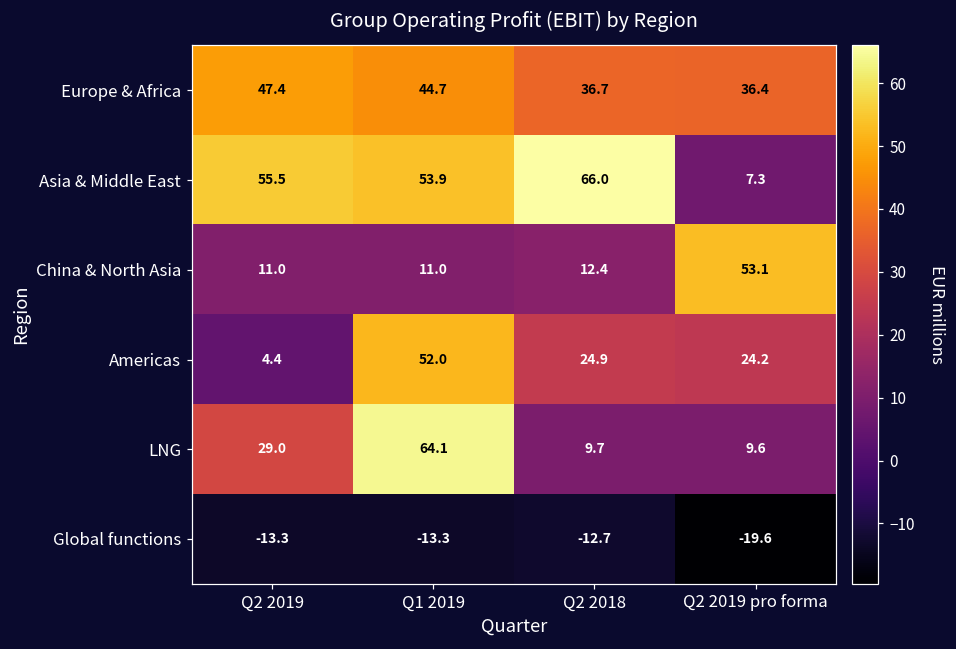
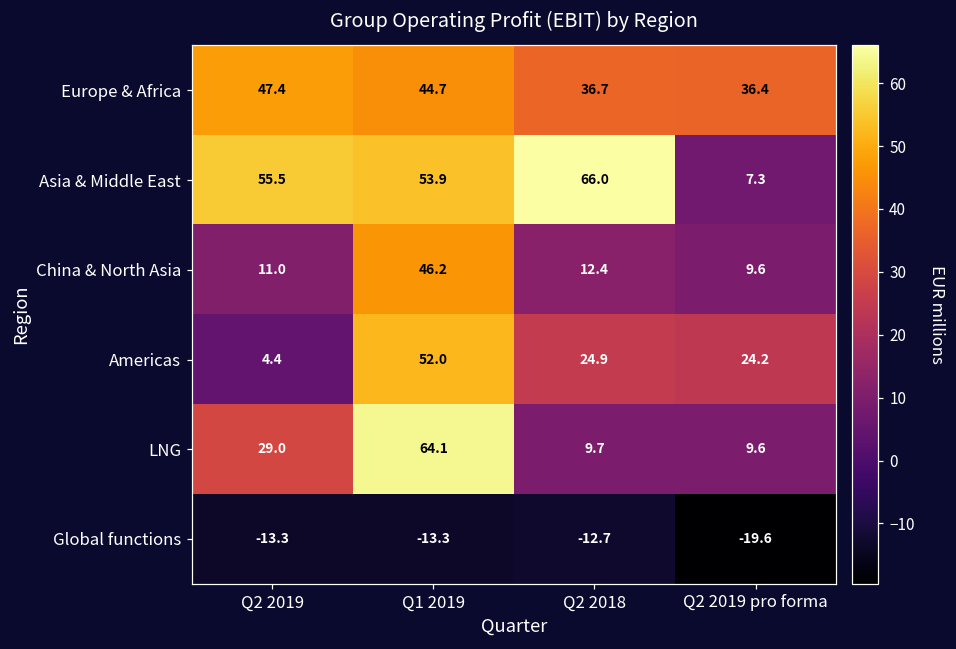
  {
    "Europe & Africa": {
      "Q2 2019": 47.4,
      "Q1 2019": 44.7,
      "Q2 2018": 36.7,
      "Q2 2019 pro forma": 36.4
    },
    "Asia & Middle East": {
      "Q2 2019": 55.5,
      "Q1 2019": 53.9,
      "Q2 2018": 66.0,
      "Q2 2019 pro forma": 7.3
    },
    "China & North Asia": {
      "Q2 2019": 11.0,
-     "Q1 2019": 11.0,
+     "Q1 2019": 46.2,
      "Q2 2018": 12.4,
-     "Q2 2019 pro forma": 53.1
+     "Q2 2019 pro forma": 9.6
    },
    "Americas": {
      "Q2 2019": 4.4,
      "Q1 2019": 52.0,
      "Q2 2018": 24.9,
      "Q2 2019 pro forma": 24.2
    },
    "LNG": {
      "Q2 2019": 29.0,
      "Q1 2019": 64.1,
      "Q2 2018": 9.7,
      "Q2 2019 pro forma": 9.6
    },
    "Global functions": {
      "Q2 2019": -13.3,
      "Q1 2019": -13.3,
      "Q2 2018": -12.7,
      "Q2 2019 pro forma": -19.6
    }
  }
